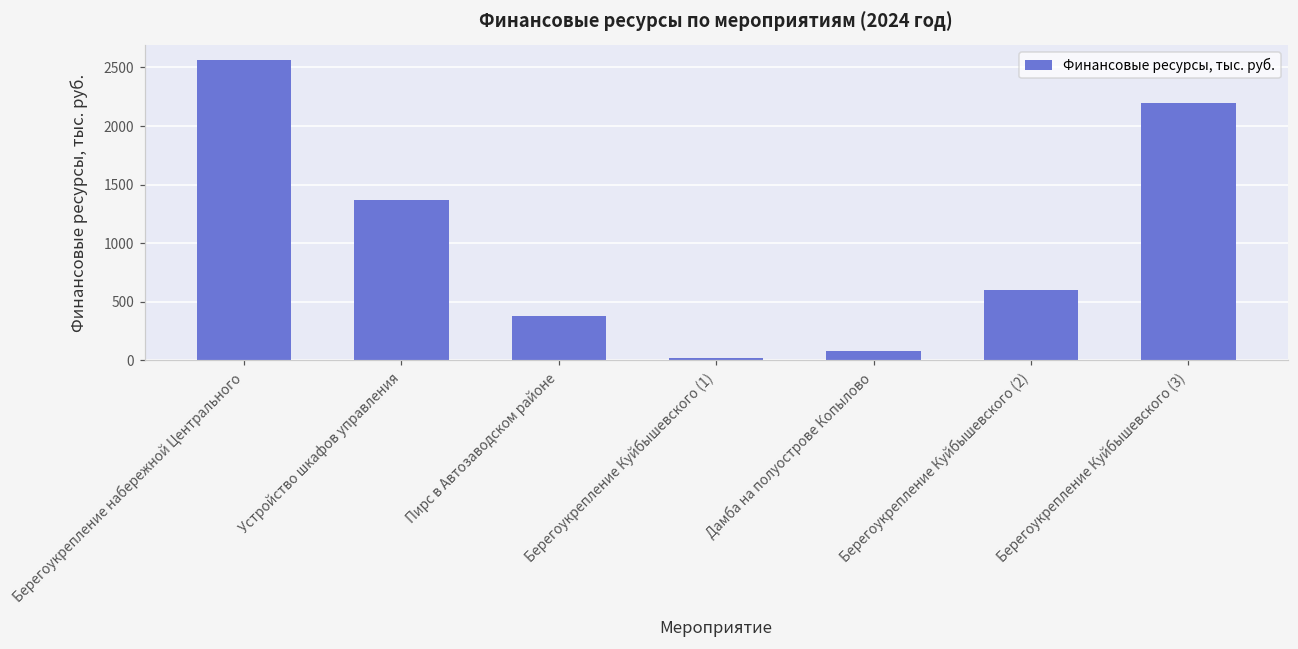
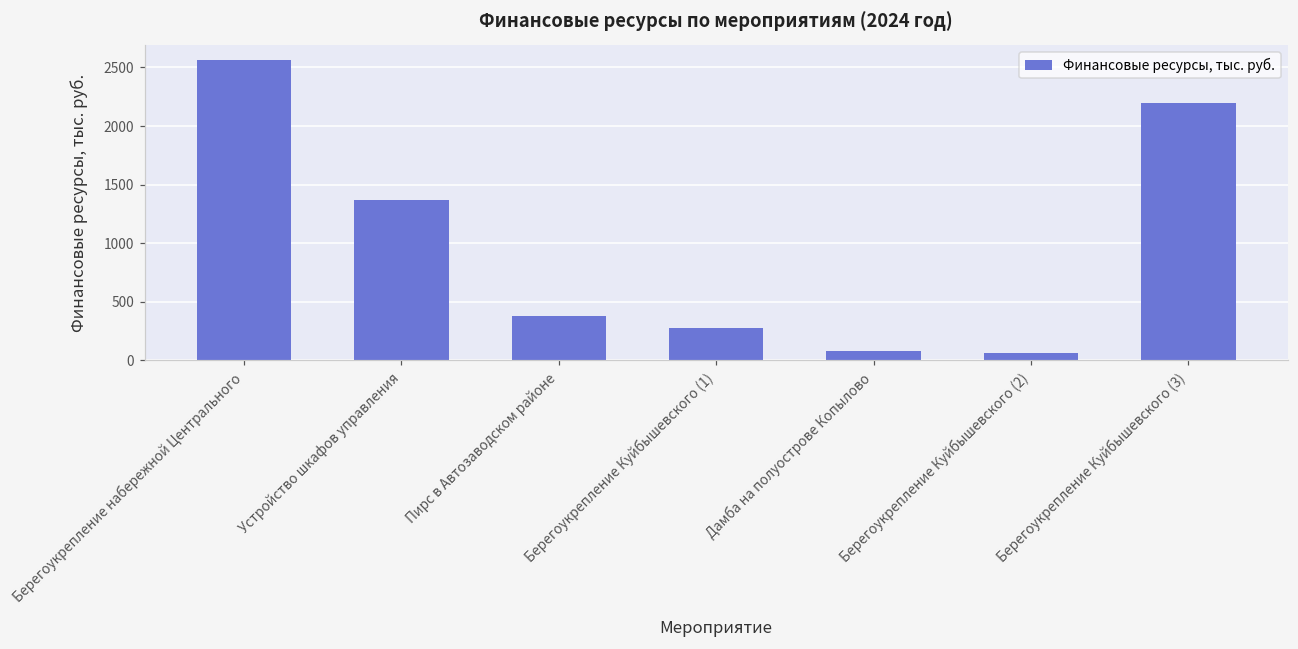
  {
    "Берегоукрепление набережной Центрального": 2560,
    "Устройство шкафов управления": 1370,
    "Пирс в Автозаводском районе": 380,
-   "Берегоукрепление Куйбышевского (1)": 20,
+   "Берегоукрепление Куйбышевского (1)": 270,
    "Дамба на полуострове Копылово": 80,
-   "Берегоукрепление Куйбышевского (2)": 600,
+   "Берегоукрепление Куйбышевского (2)": 60,
    "Берегоукрепление Куйбышевского (3)": 2190
  }
